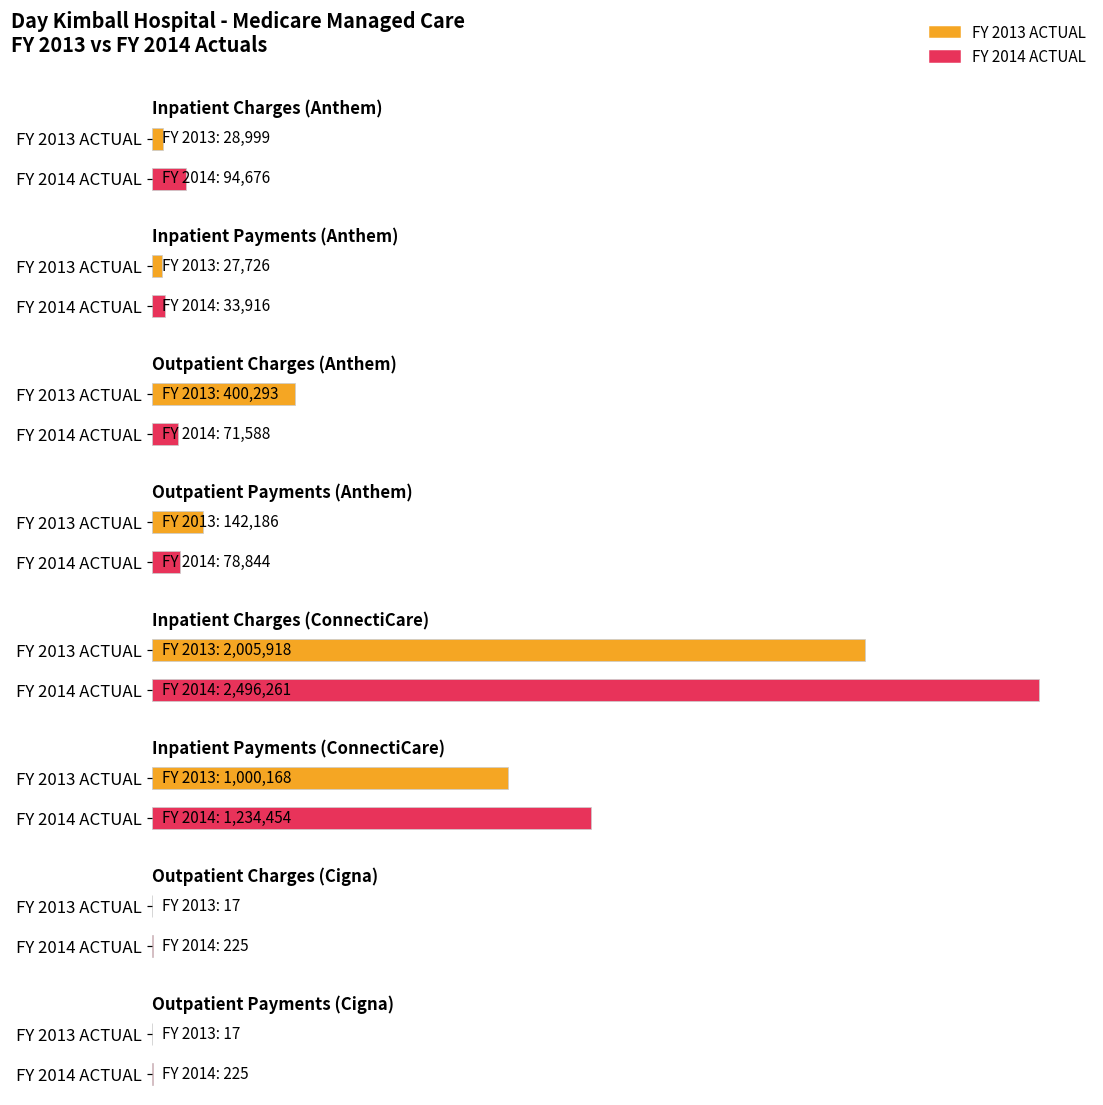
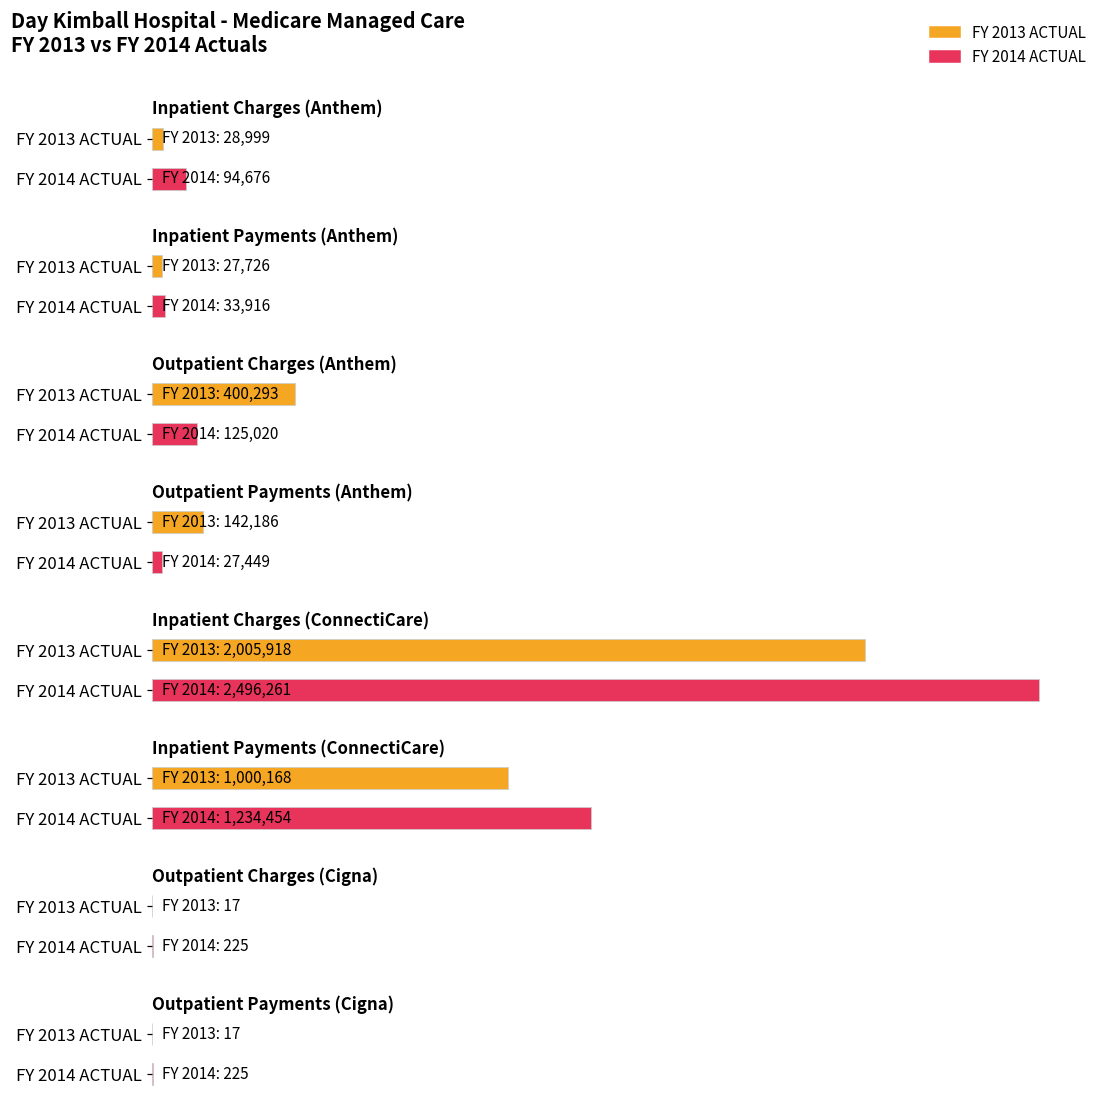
  {
    "Inpatient Charges (Anthem)": {
      "FY 2013 ACTUAL": "28,999",
      "FY 2014 ACTUAL": "94,676"
    },
    "Inpatient Payments (Anthem)": {
      "FY 2013 ACTUAL": "27,726",
      "FY 2014 ACTUAL": "33,916"
    },
    "Outpatient Charges (Anthem)": {
      "FY 2013 ACTUAL": "400,293",
-     "FY 2014 ACTUAL": "71,588"
+     "FY 2014 ACTUAL": "125,020"
    },
    "Outpatient Payments (Anthem)": {
      "FY 2013 ACTUAL": "142,186",
-     "FY 2014 ACTUAL": "78,844"
+     "FY 2014 ACTUAL": "27,449"
    },
    "Inpatient Charges (ConnectiCare)": {
      "FY 2013 ACTUAL": "2,005,918",
      "FY 2014 ACTUAL": "2,496,261"
    },
    "Inpatient Payments (ConnectiCare)": {
      "FY 2013 ACTUAL": "1,000,168",
      "FY 2014 ACTUAL": "1,234,454"
    },
    "Outpatient Charges (Cigna)": {
      "FY 2013 ACTUAL": "17",
      "FY 2014 ACTUAL": "225"
    },
    "Outpatient Payments (Cigna)": {
      "FY 2013 ACTUAL": "17",
      "FY 2014 ACTUAL": "225"
    }
  }
